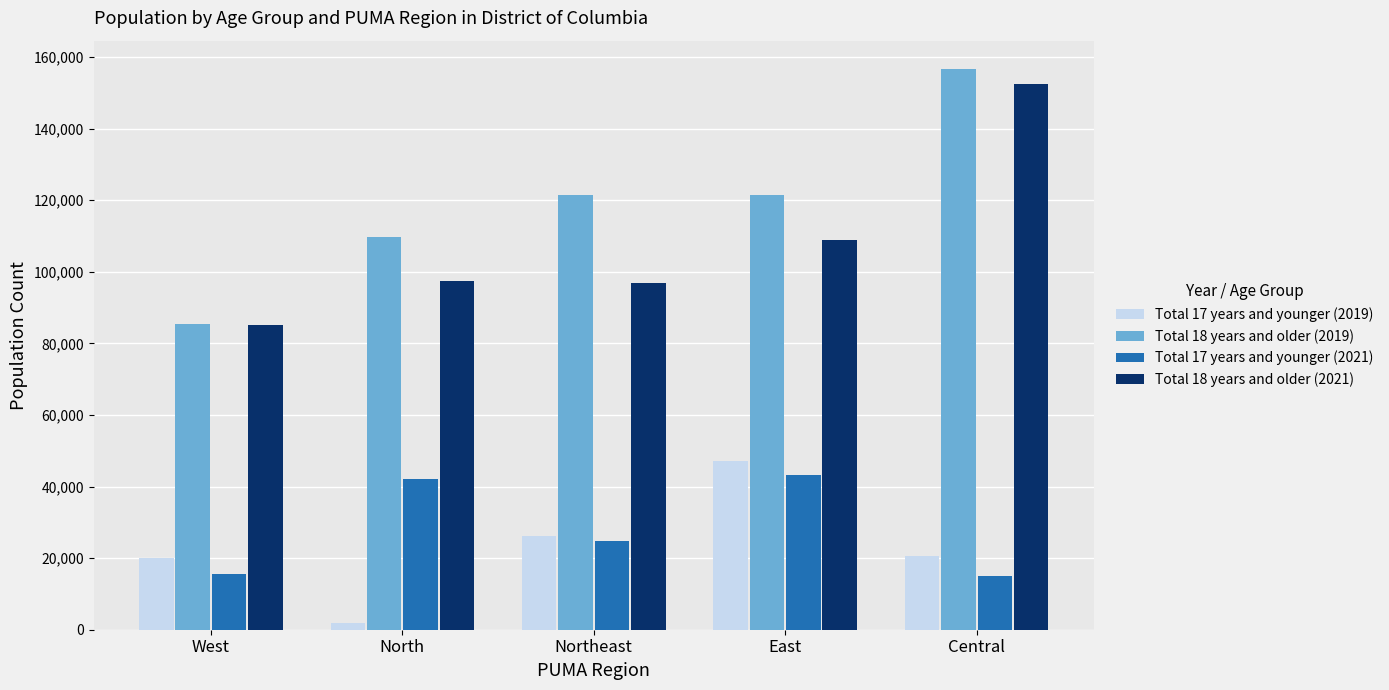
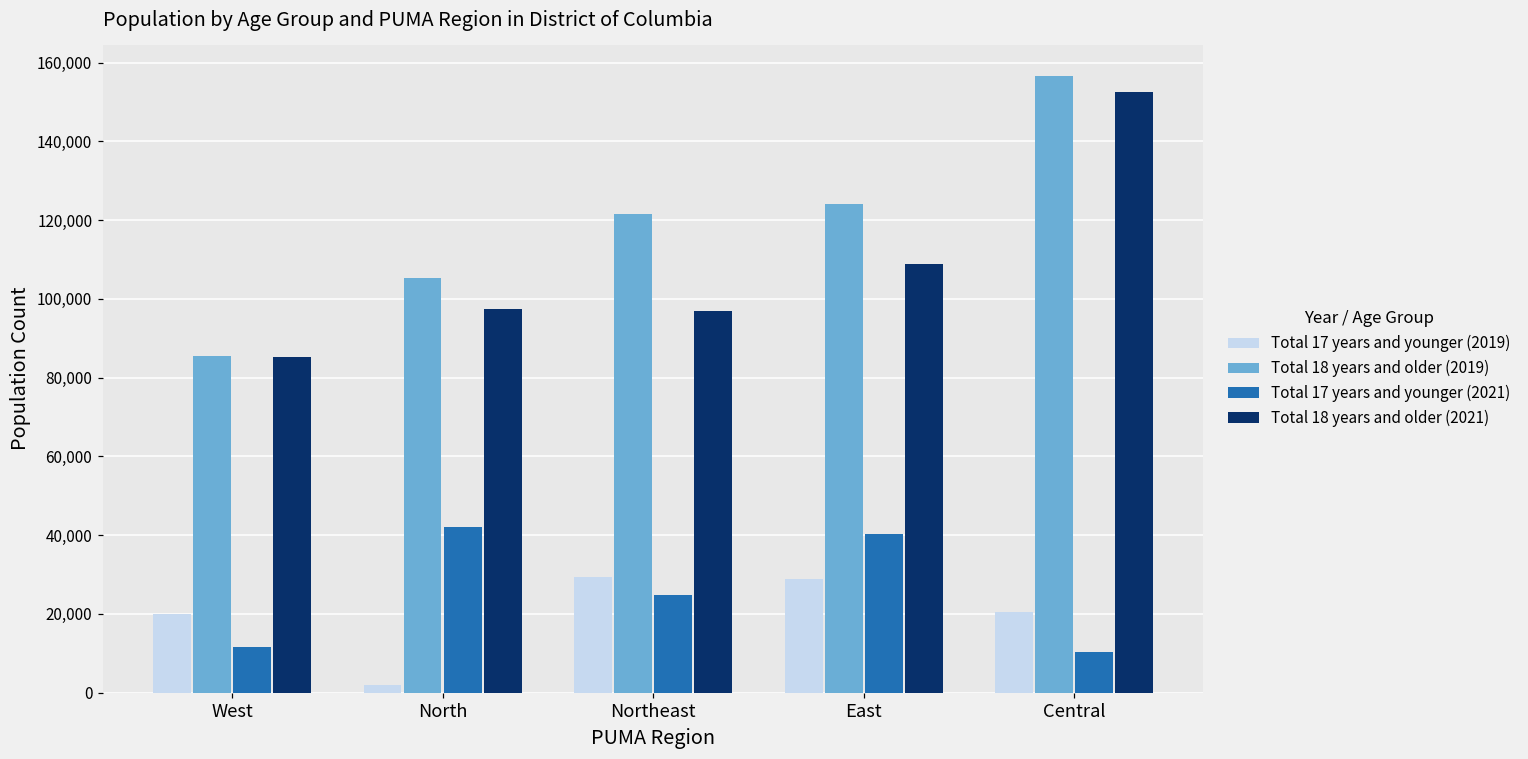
  {
    "Total 17 years and younger (2019)": {
      "West": "20,000",
      "North": "2,000",
-     "Northeast": "26,000",
-     "East": "47,000",
+     "Northeast": "29,000",
+     "East": "29,000",
      "Central": "21,000"
    },
    "Total 18 years and older (2019)": {
      "West": "85,000",
-     "North": "110,000",
+     "North": "105,000",
      "Northeast": "122,000",
-     "East": "121,000",
+     "East": "124,000",
      "Central": "157,000"
    },
    "Total 17 years and younger (2021)": {
-     "West": "16,000",
+     "West": "12,000",
      "North": "42,000",
      "Northeast": "25,000",
-     "East": "43,000",
-     "Central": "15,000"
+     "East": "40,000",
+     "Central": "10,000"
    },
    "Total 18 years and older (2021)": {
      "West": "85,000",
      "North": "98,000",
      "Northeast": "97,000",
      "East": "109,000",
      "Central": "152,000"
    }
  }
